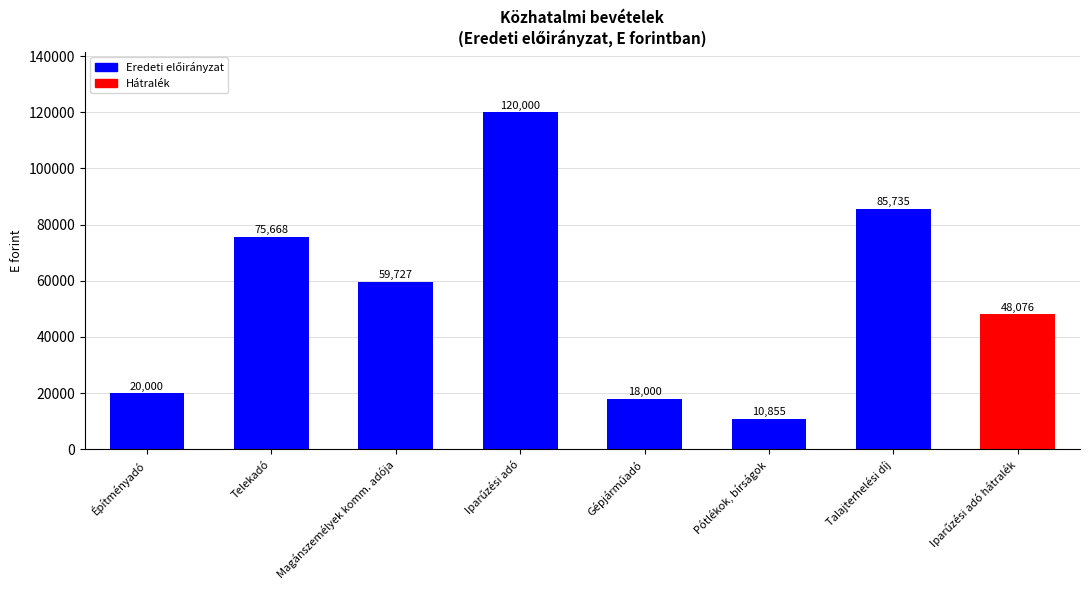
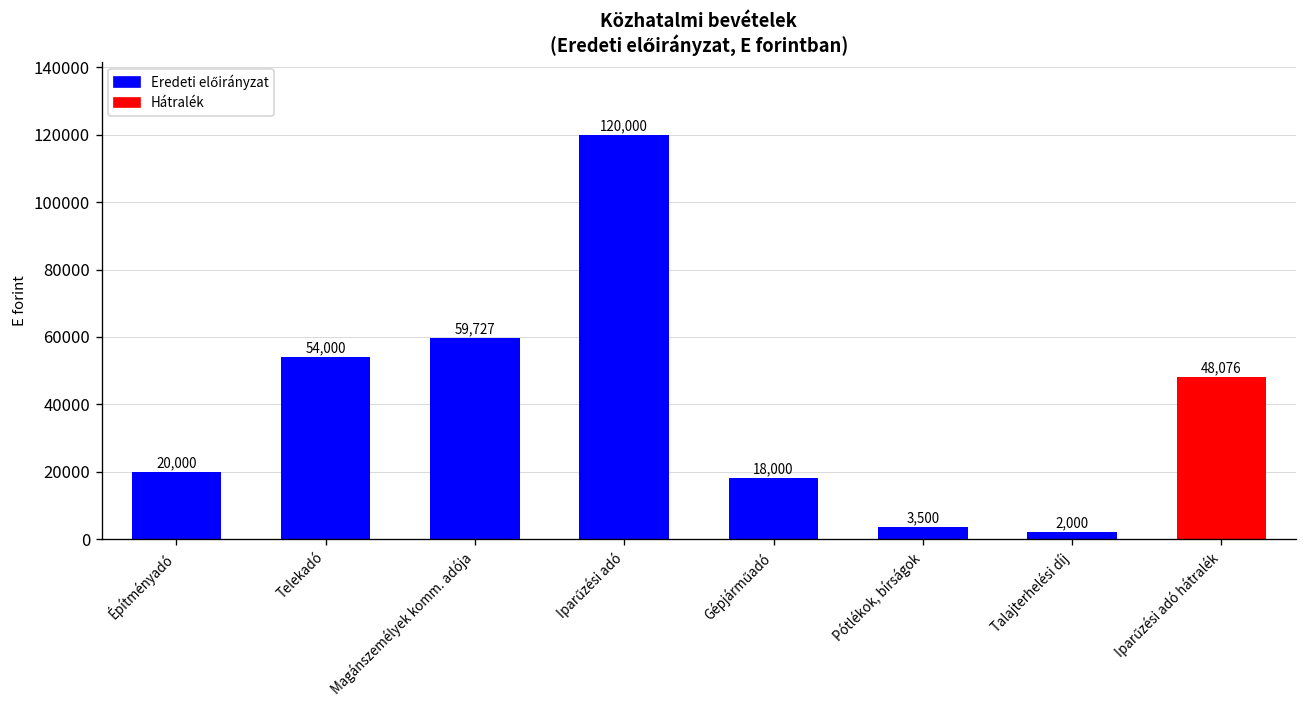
  {
    "Építményadó": "20,000",
-   "Telekadó": "75,668",
+   "Telekadó": "54,000",
    "Magánszemélyek komm. adója": "59,727",
    "Iparűzési adó": "120,000",
    "Gépjárműadó": "18,000",
-   "Pótlékok, bírságok": "10,855",
-   "Talajterhelési díj": "85,735",
+   "Pótlékok, bírságok": "3,500",
+   "Talajterhelési díj": "2,000",
    "Iparűzési adó hátralék": "48,076"
  }
